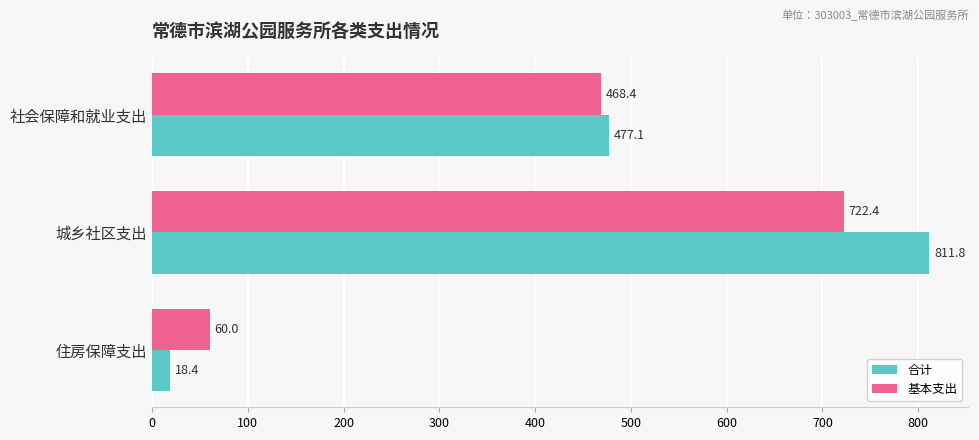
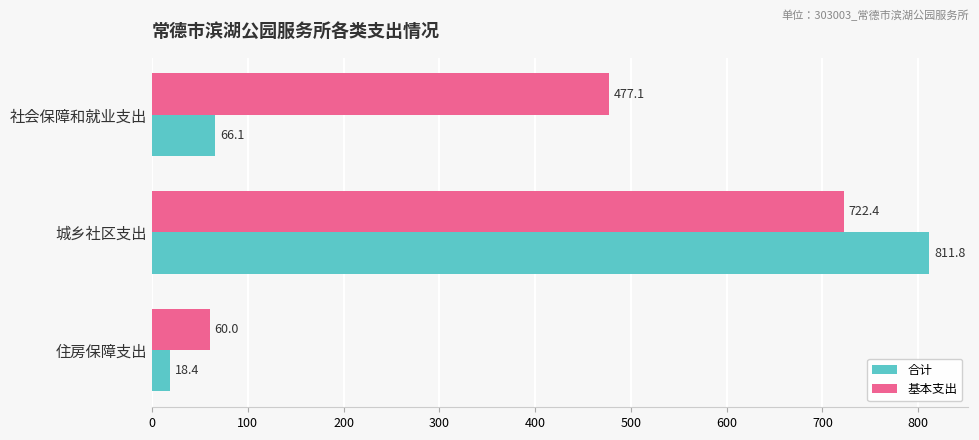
  {
    "合计": {
-     "社会保障和就业支出": 477.1,
+     "社会保障和就业支出": 66.1,
      "城乡社区支出": 811.8,
      "住房保障支出": 18.4
    },
    "基本支出": {
-     "社会保障和就业支出": 468.4,
+     "社会保障和就业支出": 477.1,
      "城乡社区支出": 722.4,
      "住房保障支出": 60.0
    }
  }
